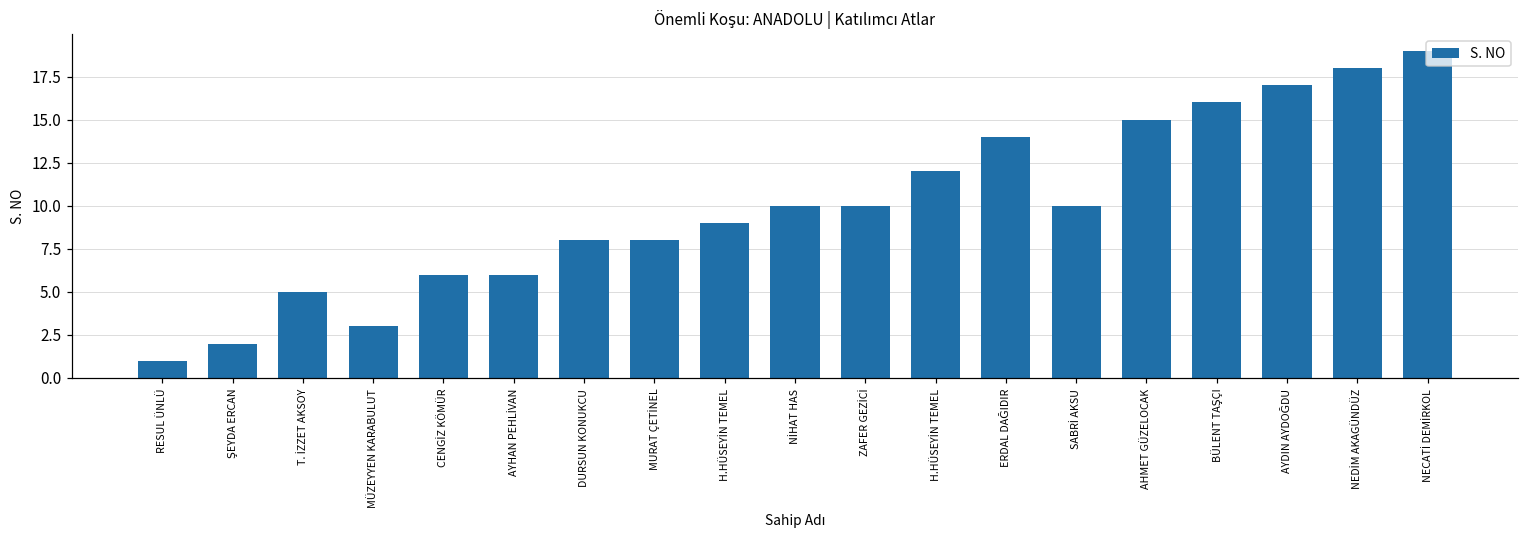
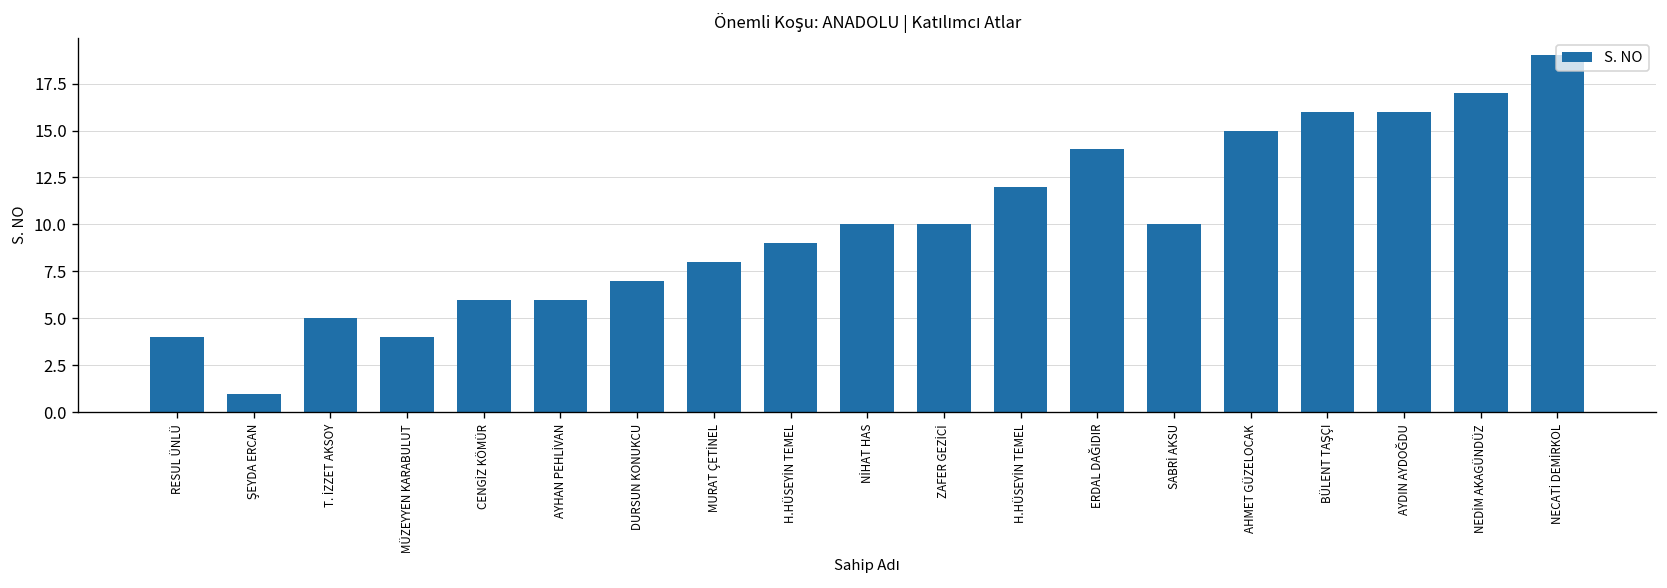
  {
-   "RESUL ÜNLÜ": 1,
-   "ŞEYDA ERCAN": 2,
+   "RESUL ÜNLÜ": 4,
+   "ŞEYDA ERCAN": 1,
    "T. İZZET AKSOY": 5,
-   "MÜZEYYEN KARABULUT": 3,
+   "MÜZEYYEN KARABULUT": 4,
    "CENGİZ KÖMÜR": 6,
    "AYHAN PEHLİVAN": 6,
-   "DURSUN KONUKCU": 8,
+   "DURSUN KONUKCU": 7,
    "MURAT ÇETİNEL": 8,
    "NİHAT HAS": 10,
    "ZAFER GEZİCİ": 10,
    "ERDAL DAĞIDIR": 14,
    "SABRİ AKSU": 10,
    "AHMET GÜZELOCAK": 15,
    "BÜLENT TAŞÇI": 16,
-   "AYDIN AYDOĞDU": 17,
-   "NEDİM AKAGÜNDÜZ": 18
+   "AYDIN AYDOĞDU": 16,
+   "NEDİM AKAGÜNDÜZ": 17
  }
